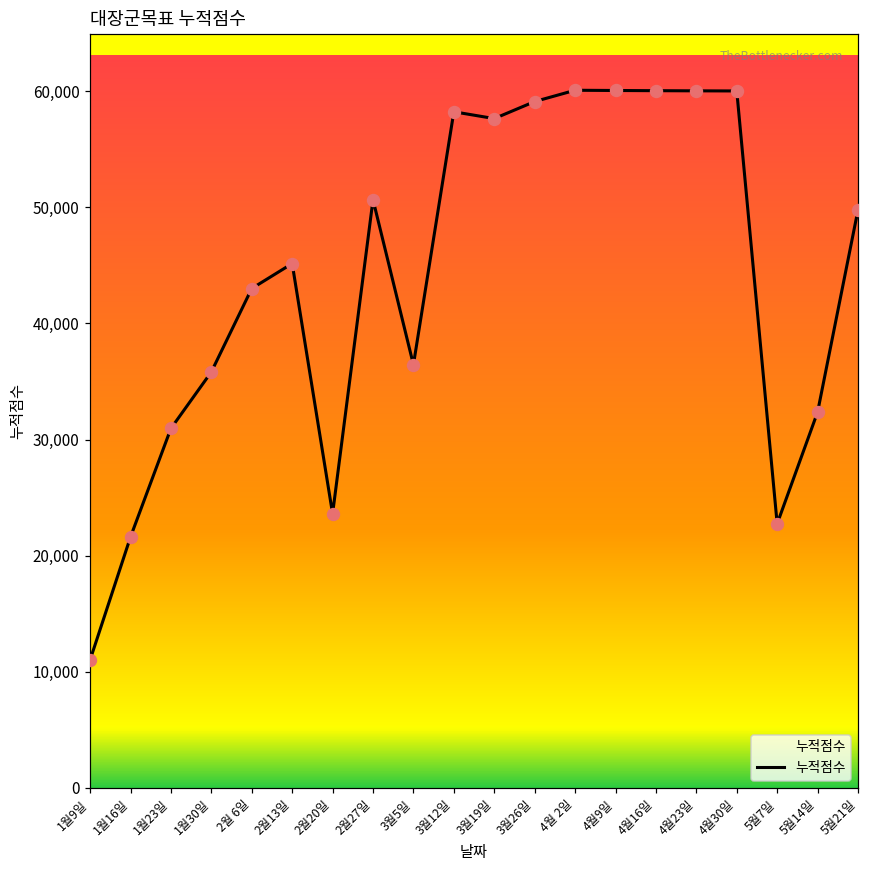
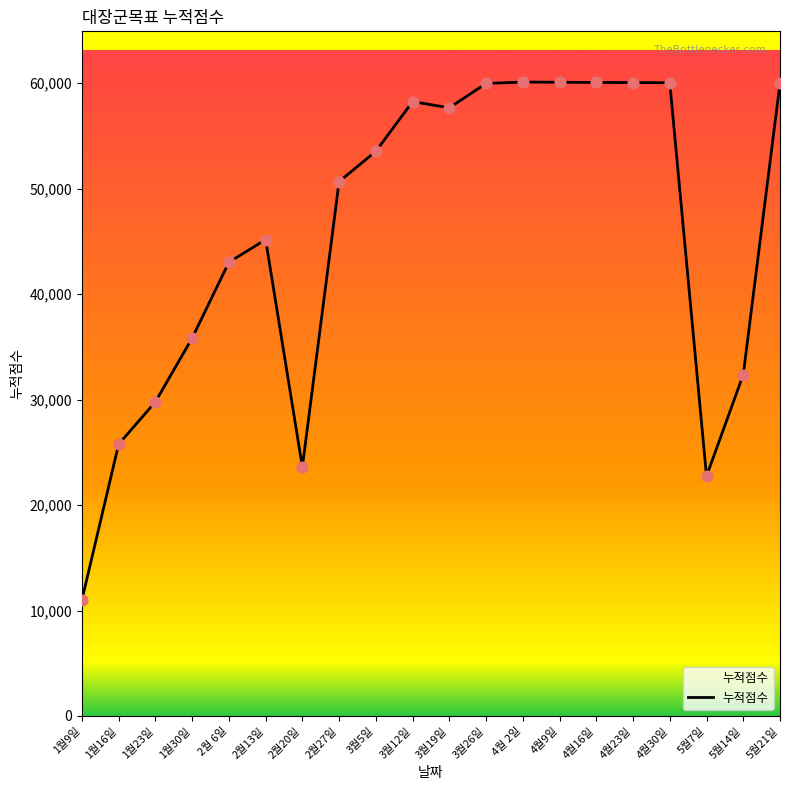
  {
    "1월9일": "11,000",
-   "1월16일": "21,600",
-   "1월23일": "31,000",
+   "1월16일": "25,800",
+   "1월23일": "29,800",
    "1월30일": "35,800",
    "2월 6일": "43,000",
    "2월13일": "45,200",
    "2월20일": "23,600",
    "2월27일": "50,700",
-   "3월5일": "36,400",
+   "3월5일": "53,500",
    "3월12일": "58,200",
    "3월19일": "57,700",
-   "3월26일": "59,100",
+   "3월26일": "60,000",
    "4월 2일": "60,100",
    "4월9일": "60,100",
    "4월16일": "60,100",
    "4월23일": "60,100",
    "4월30일": "60,000",
    "5월7일": "22,700",
    "5월14일": "32,400",
-   "5월21일": "49,800"
+   "5월21일": "60,000"
  }
